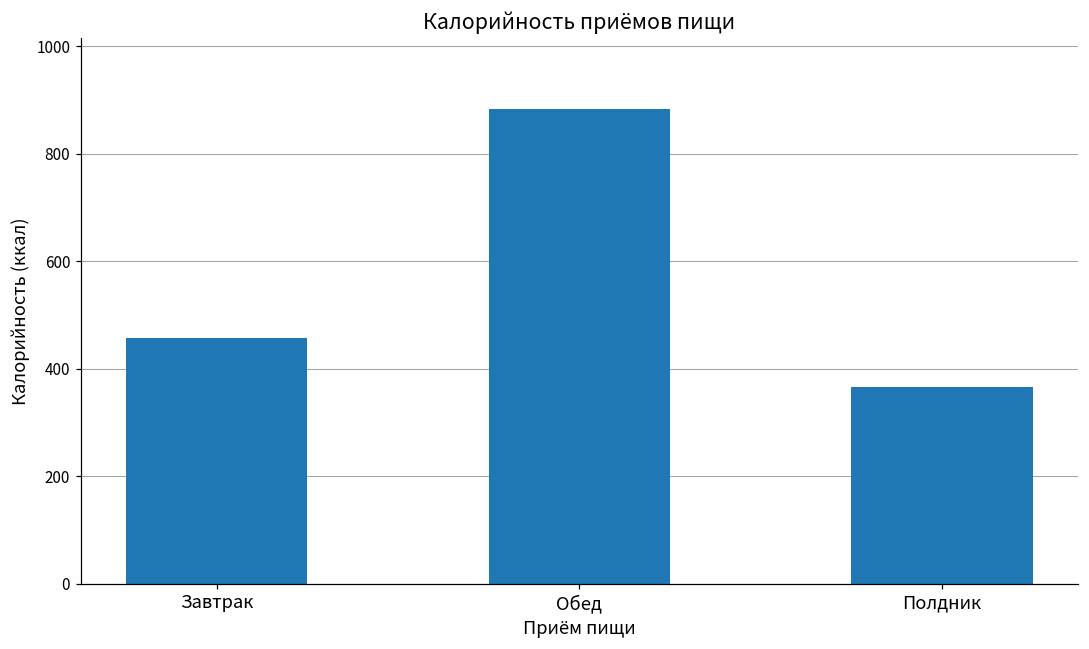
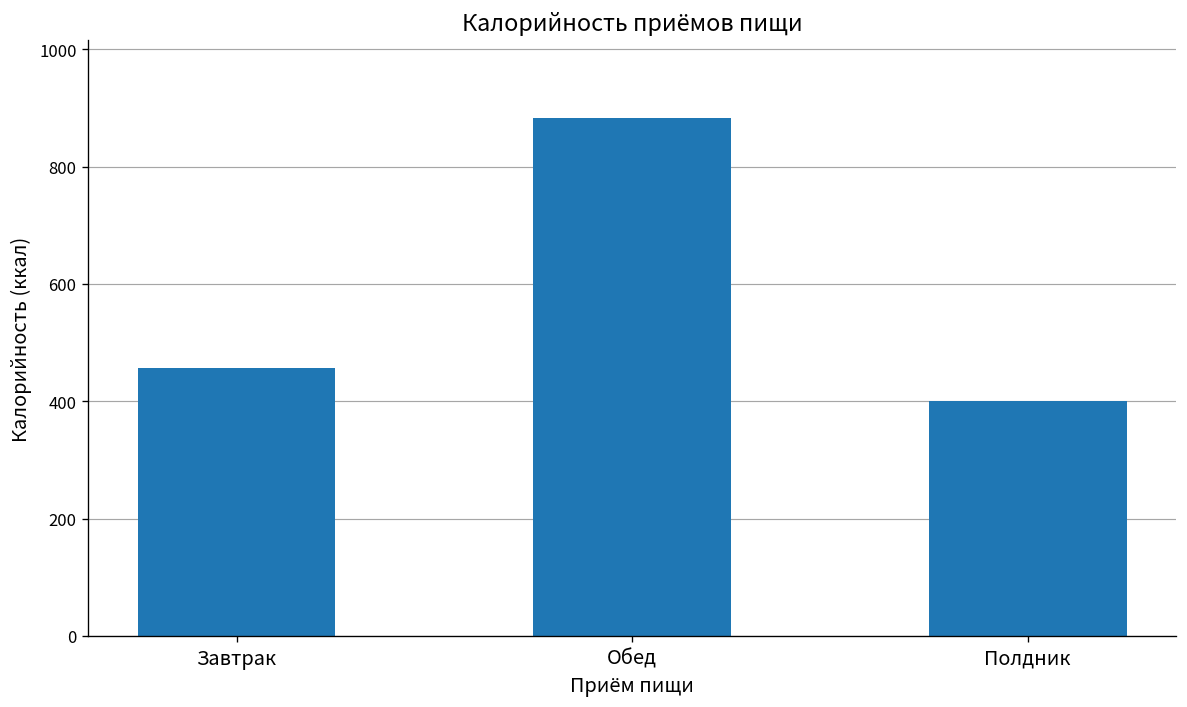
  {
    "Завтрак": 460,
    "Обед": 880,
-   "Полдник": 370
+   "Полдник": 400
  }
